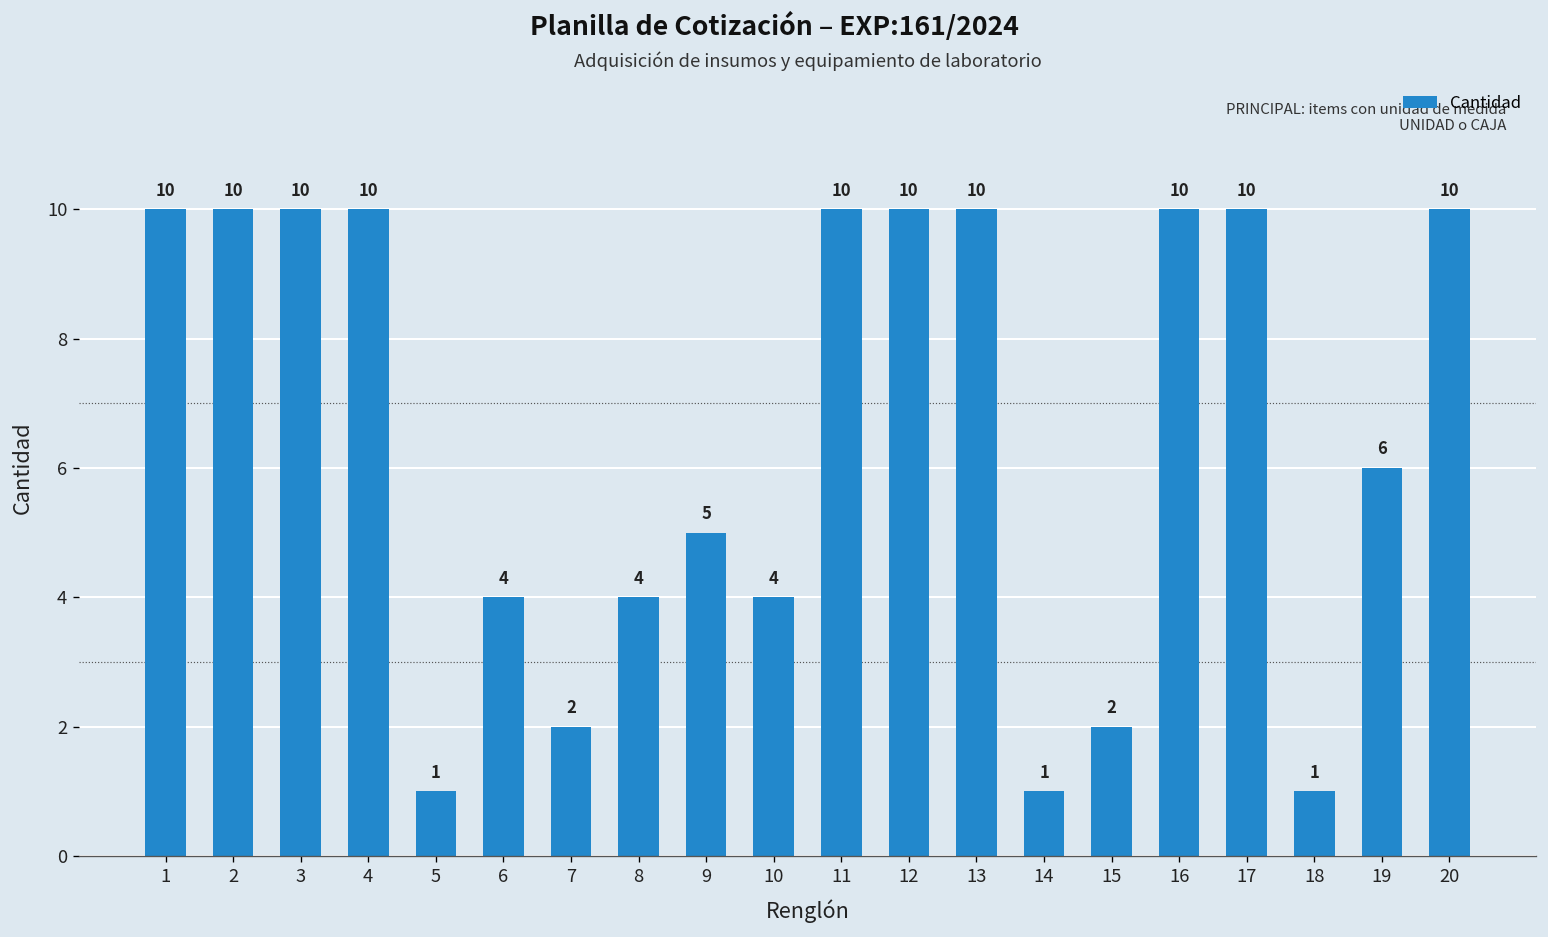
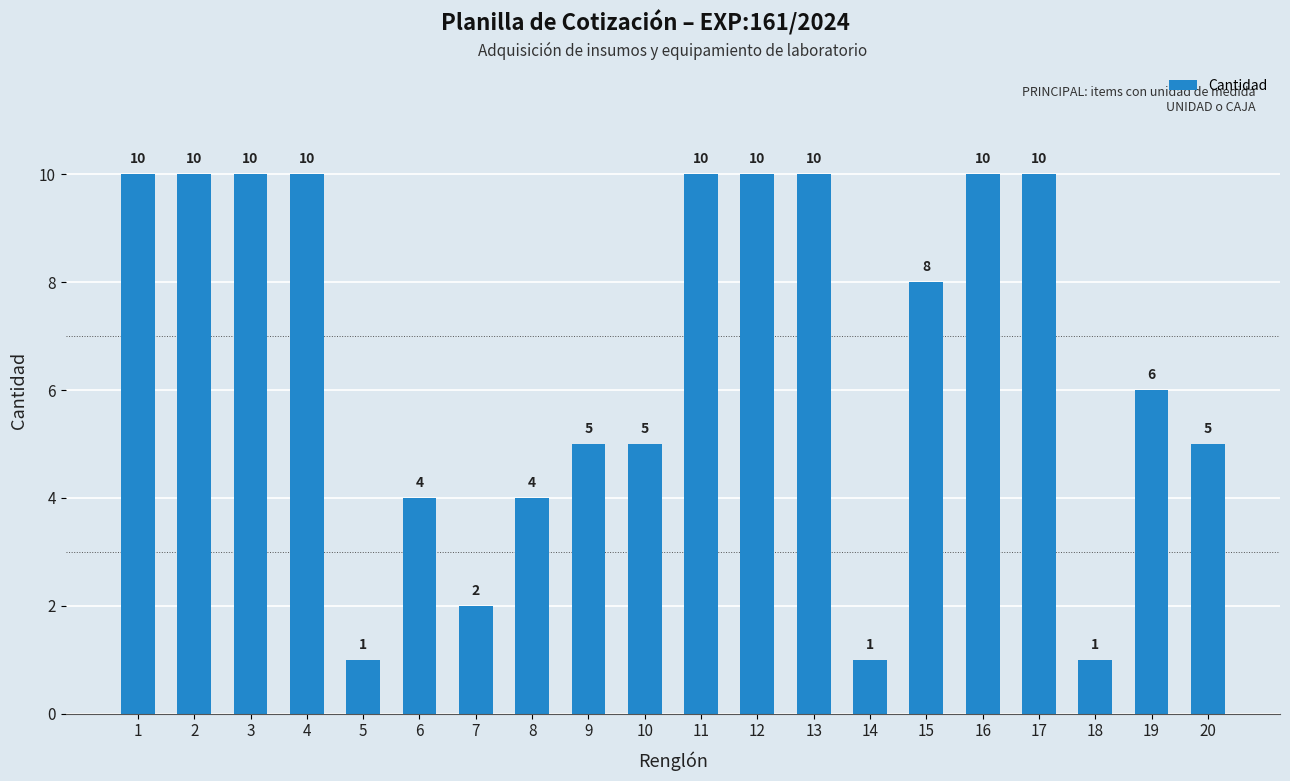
  {
    "1": 10,
    "2": 10,
    "3": 10,
    "4": 10,
    "5": 1,
    "6": 4,
    "7": 2,
    "8": 4,
    "9": 5,
-   "10": 4,
+   "10": 5,
    "11": 10,
    "12": 10,
    "13": 10,
    "14": 1,
-   "15": 2,
+   "15": 8,
    "16": 10,
    "17": 10,
    "18": 1,
    "19": 6,
-   "20": 10
+   "20": 5
  }
